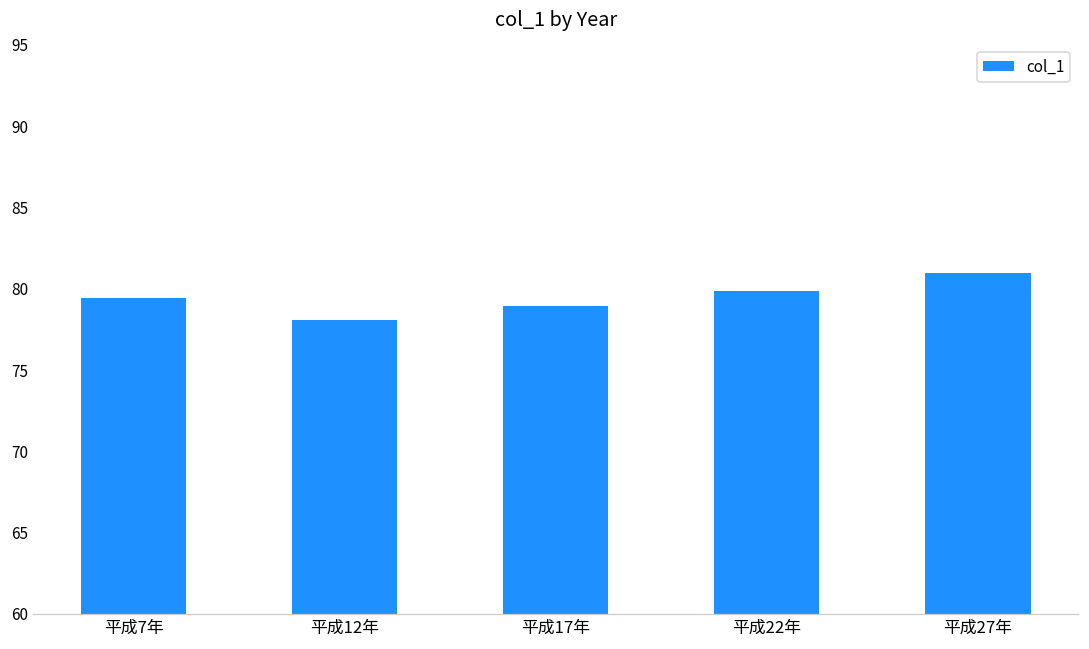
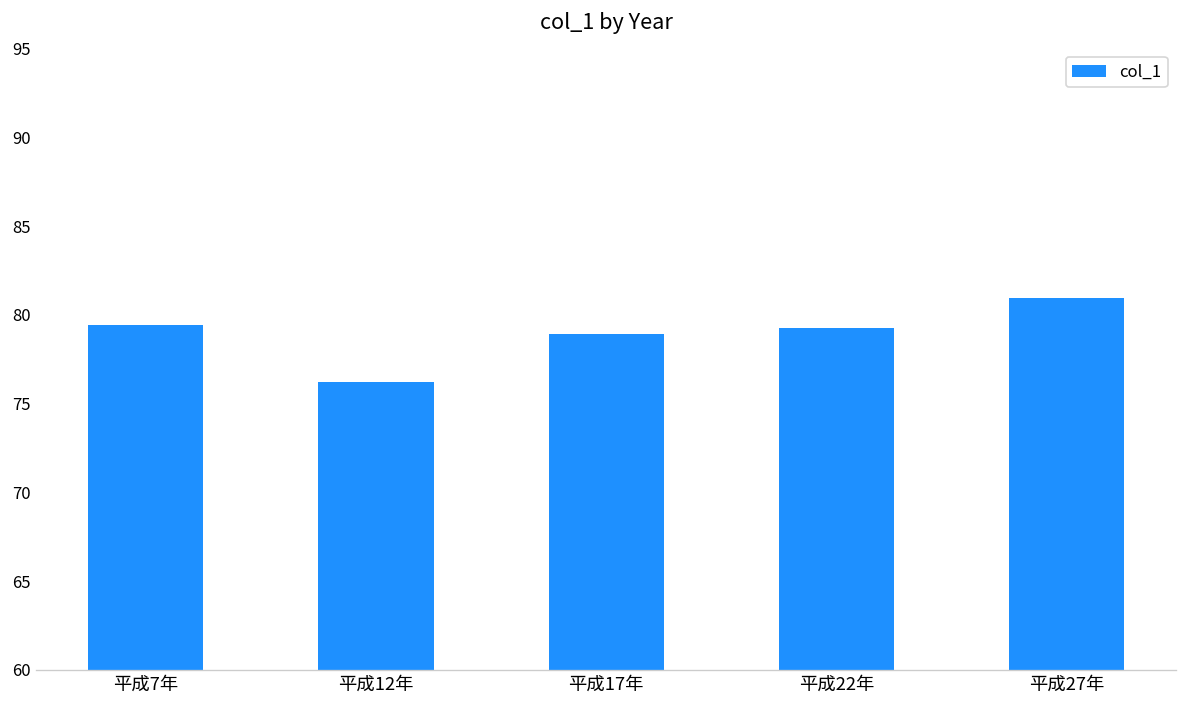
  {
    "平成7年": 79.4,
-   "平成12年": 78.1,
+   "平成12年": 76.2,
    "平成17年": 79.0,
-   "平成22年": 79.9,
+   "平成22年": 79.3,
    "平成27年": 81.0
  }
